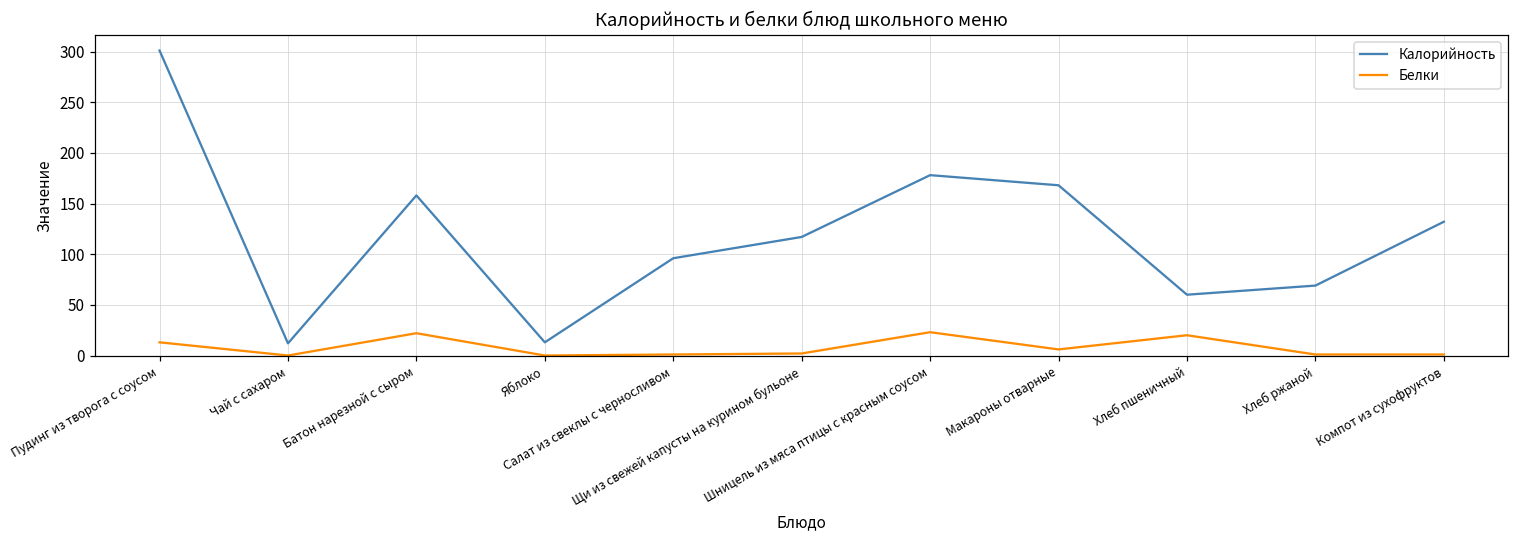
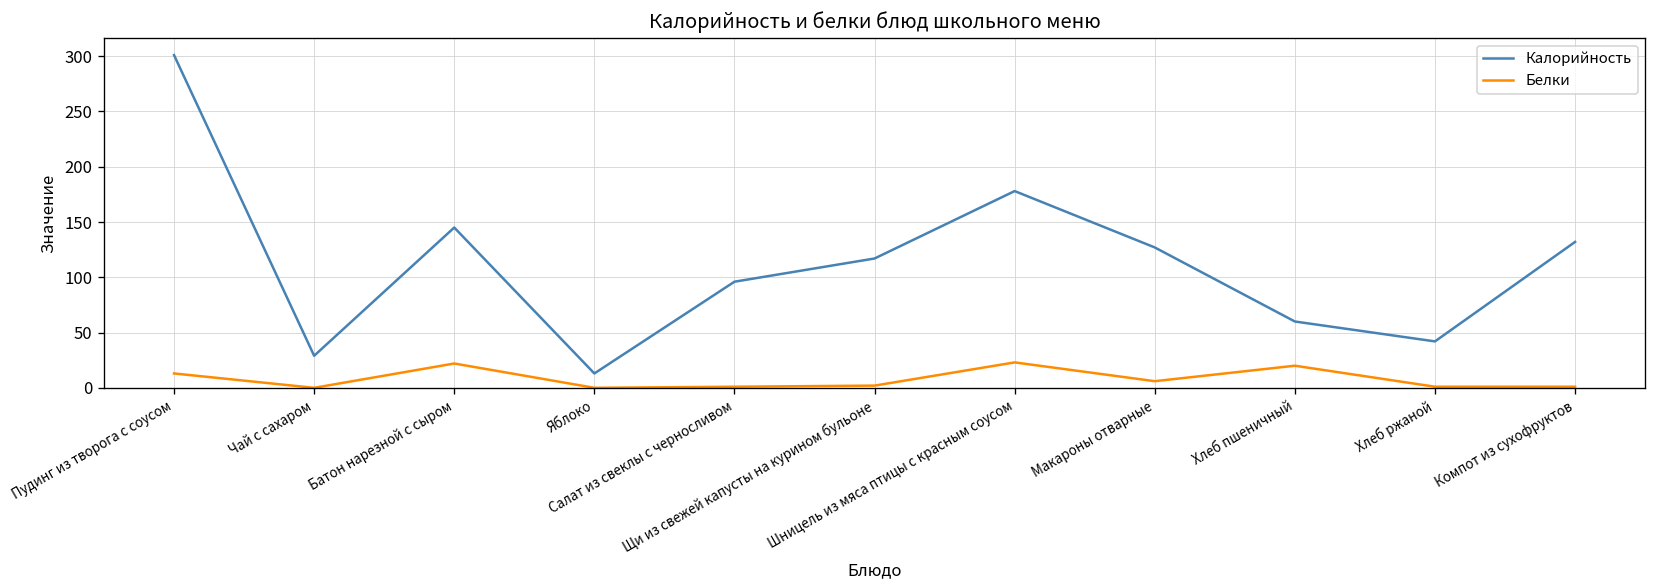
  {
    "Калорийность": {
      "Пудинг из творога с соусом": 300,
-     "Чай с сахаром": 10,
-     "Батон нарезной с сыром": 160,
+     "Чай с сахаром": 30,
+     "Батон нарезной с сыром": 150,
      "Яблоко": 10,
      "Салат из свеклы с черносливом": 100,
      "Щи из свежей капусты на курином бульоне": 120,
      "Шницель из мяса птицы с красным соусом": 180,
-     "Макароны отварные": 170,
+     "Макароны отварные": 130,
      "Хлеб пшеничный": 60,
-     "Хлеб ржаной": 70,
+     "Хлеб ржаной": 40,
      "Компот из сухофруктов": 130
    },
    "Белки": {
      "Пудинг из творога с соусом": 10,
      "Чай с сахаром": 0,
      "Батон нарезной с сыром": 20,
      "Яблоко": 0,
      "Салат из свеклы с черносливом": 0,
      "Щи из свежей капусты на курином бульоне": 0,
      "Шницель из мяса птицы с красным соусом": 20,
      "Макароны отварные": 10,
      "Хлеб пшеничный": 20,
      "Хлеб ржаной": 0,
      "Компот из сухофруктов": 0
    }
  }
